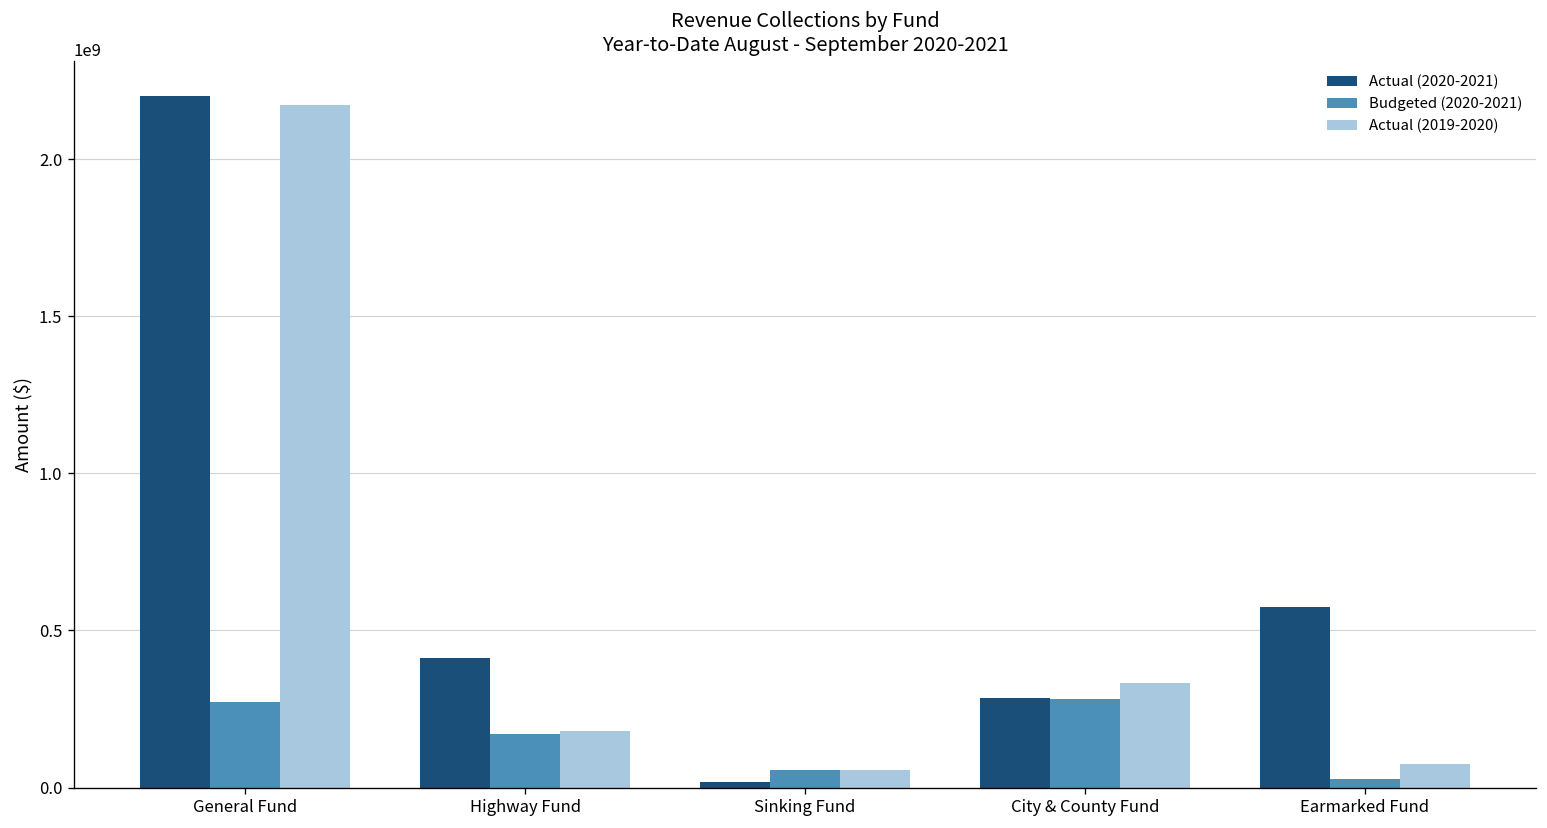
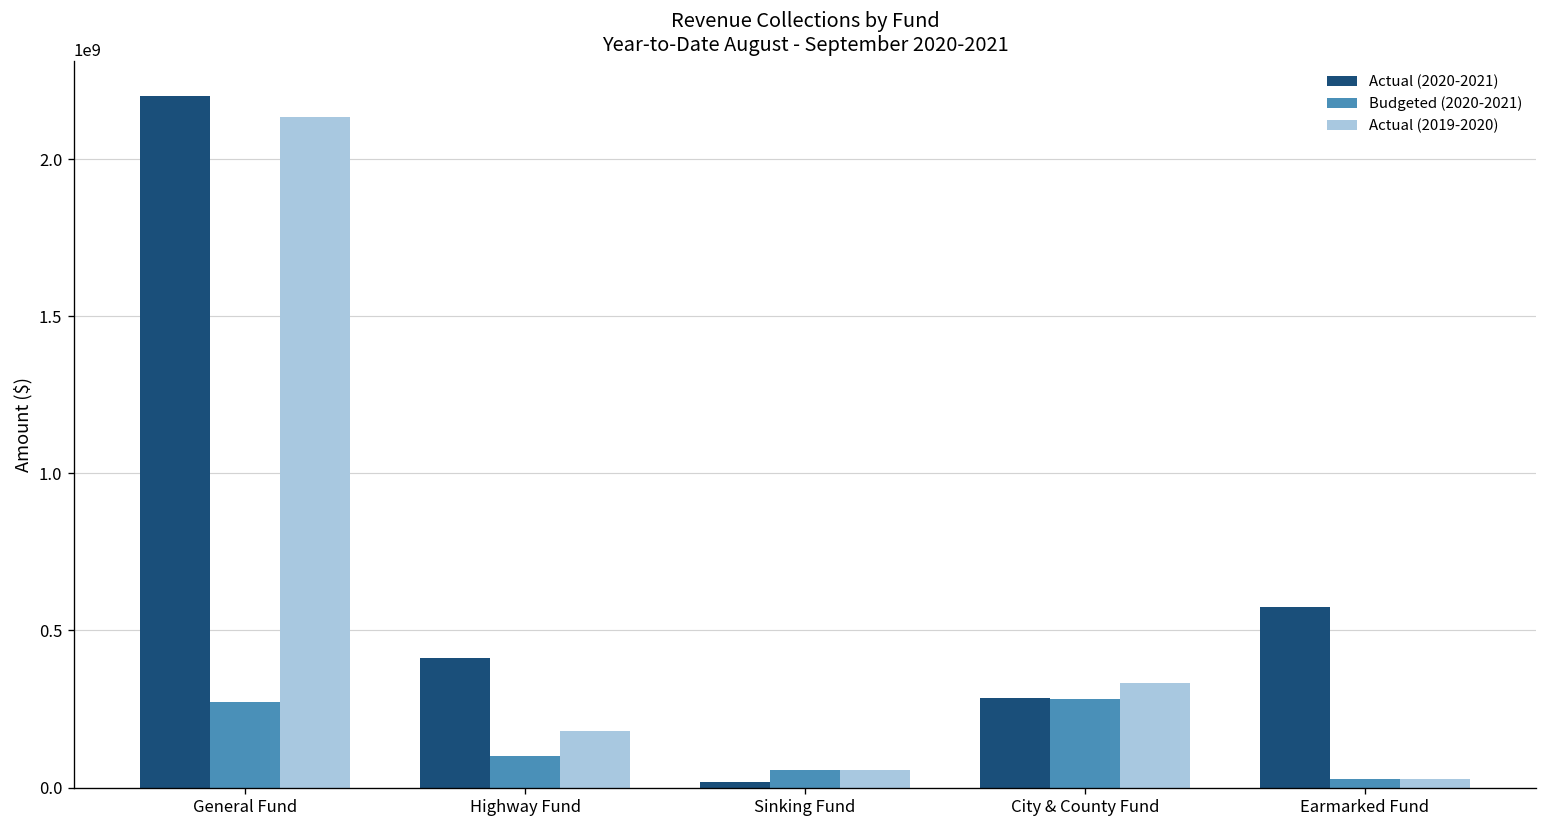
  {
    "Actual (2020-2021)": {
      "General Fund": 2200000000,
      "Highway Fund": 410000000,
      "Sinking Fund": 20000000,
      "City & County Fund": 290000000,
      "Earmarked Fund": 580000000
    },
    "Budgeted (2020-2021)": {
      "General Fund": 270000000,
-     "Highway Fund": 170000000,
+     "Highway Fund": 100000000,
      "Sinking Fund": 60000000,
      "City & County Fund": 280000000,
      "Earmarked Fund": 30000000
    },
    "Actual (2019-2020)": {
-     "General Fund": 2170000000,
+     "General Fund": 2140000000,
      "Highway Fund": 180000000,
      "Sinking Fund": 50000000,
      "City & County Fund": 330000000,
-     "Earmarked Fund": 80000000
+     "Earmarked Fund": 30000000
    }
  }
